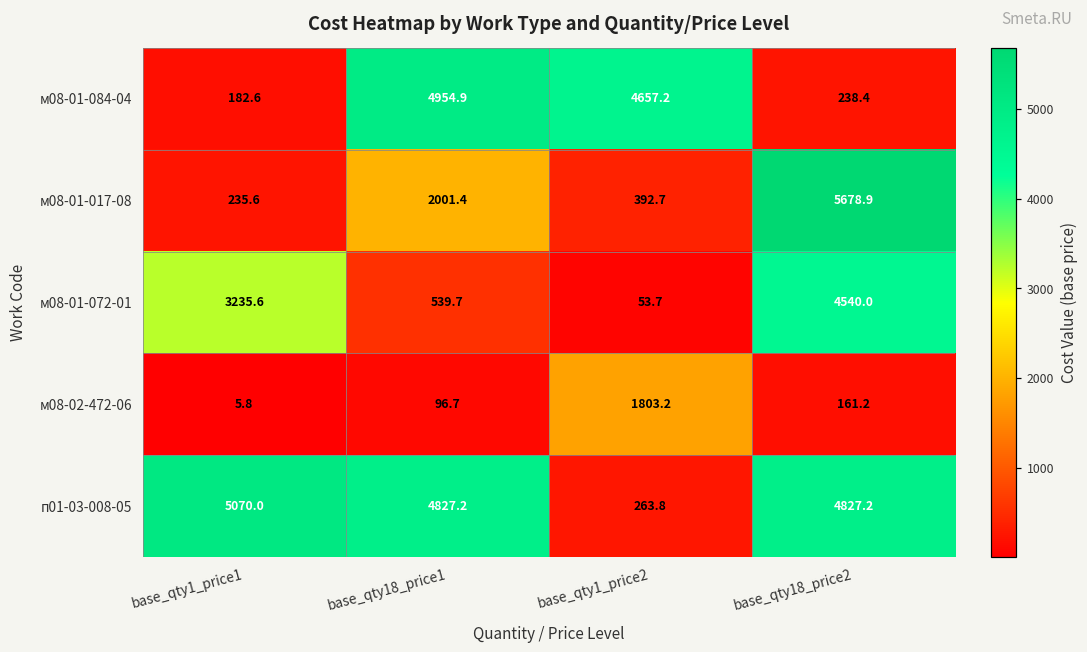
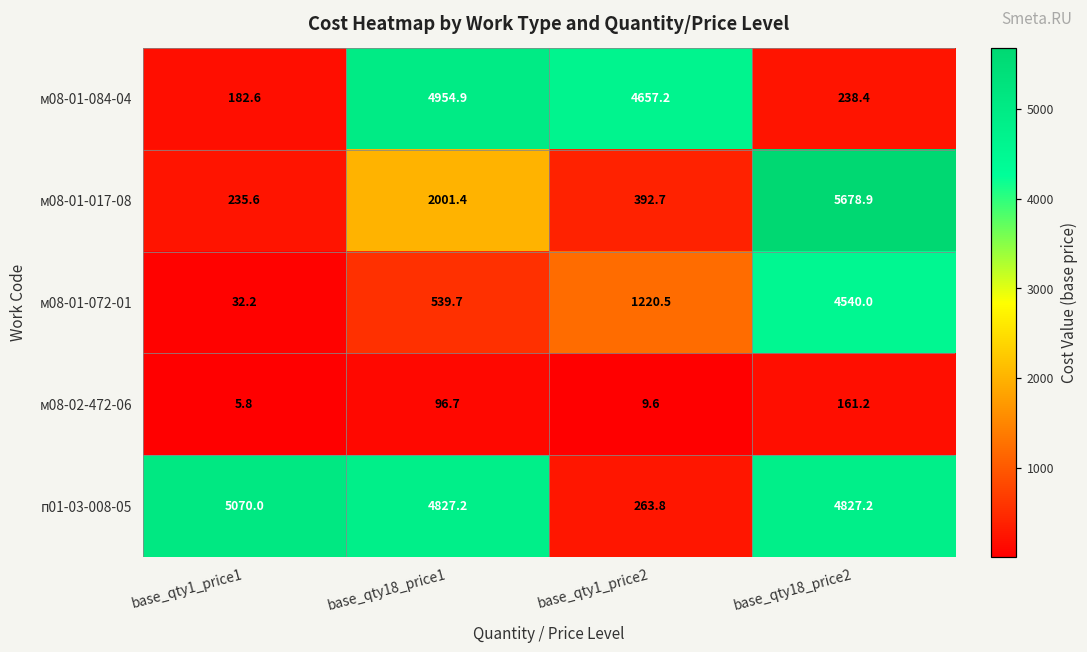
  {
    "м08-01-084-04": {
      "base_qty1_price1": 182.6,
      "base_qty18_price1": 4954.9,
      "base_qty1_price2": 4657.2,
      "base_qty18_price2": 238.4
    },
    "м08-01-017-08": {
      "base_qty1_price1": 235.6,
      "base_qty18_price1": 2001.4,
      "base_qty1_price2": 392.7,
      "base_qty18_price2": 5678.9
    },
    "м08-01-072-01": {
-     "base_qty1_price1": 3235.6,
+     "base_qty1_price1": 32.2,
      "base_qty18_price1": 539.7,
-     "base_qty1_price2": 53.7,
+     "base_qty1_price2": 1220.5,
      "base_qty18_price2": 4540.0
    },
    "м08-02-472-06": {
      "base_qty1_price1": 5.8,
      "base_qty18_price1": 96.7,
-     "base_qty1_price2": 1803.2,
+     "base_qty1_price2": 9.6,
      "base_qty18_price2": 161.2
    },
    "п01-03-008-05": {
      "base_qty1_price1": 5070.0,
      "base_qty18_price1": 4827.2,
      "base_qty1_price2": 263.8,
      "base_qty18_price2": 4827.2
    }
  }
